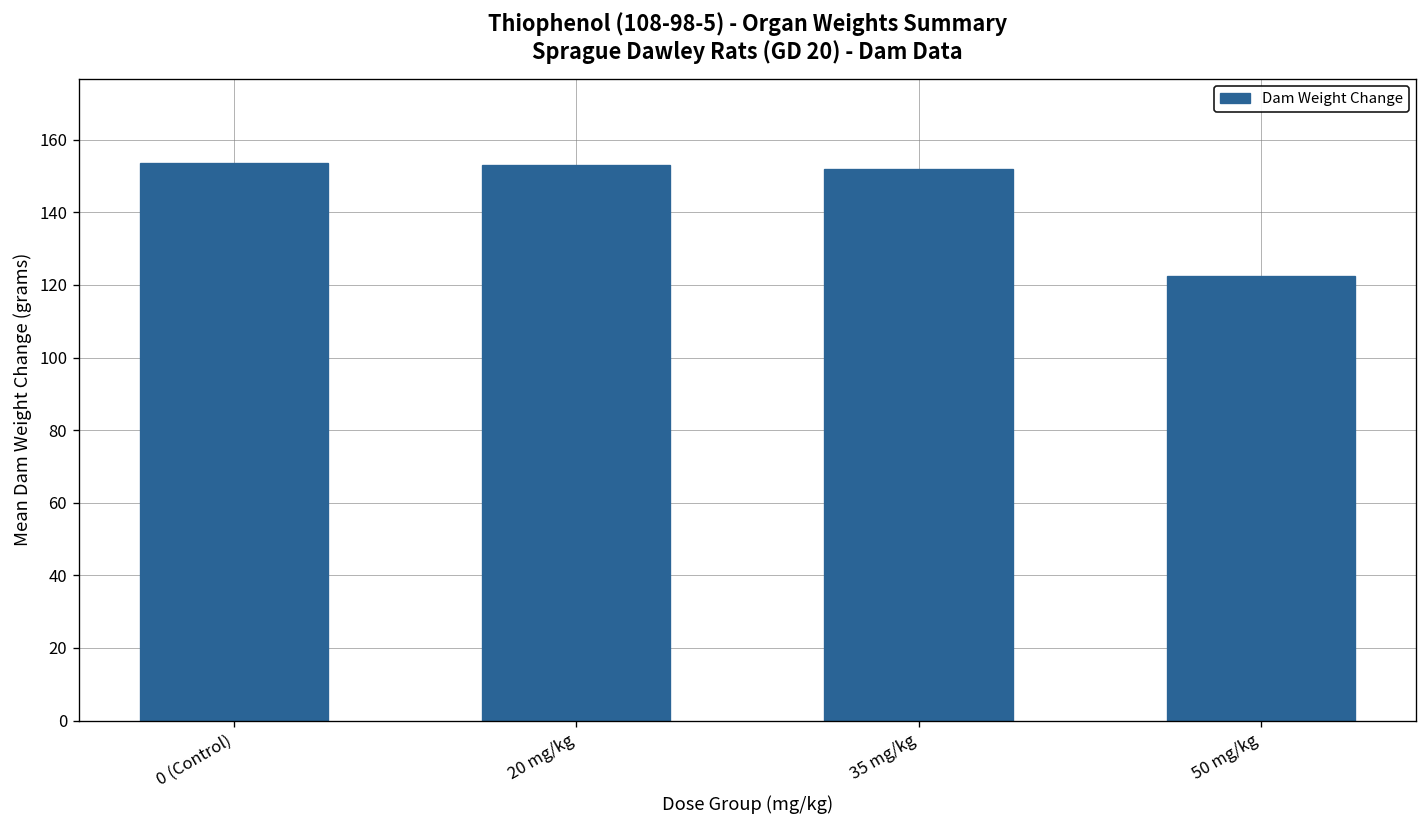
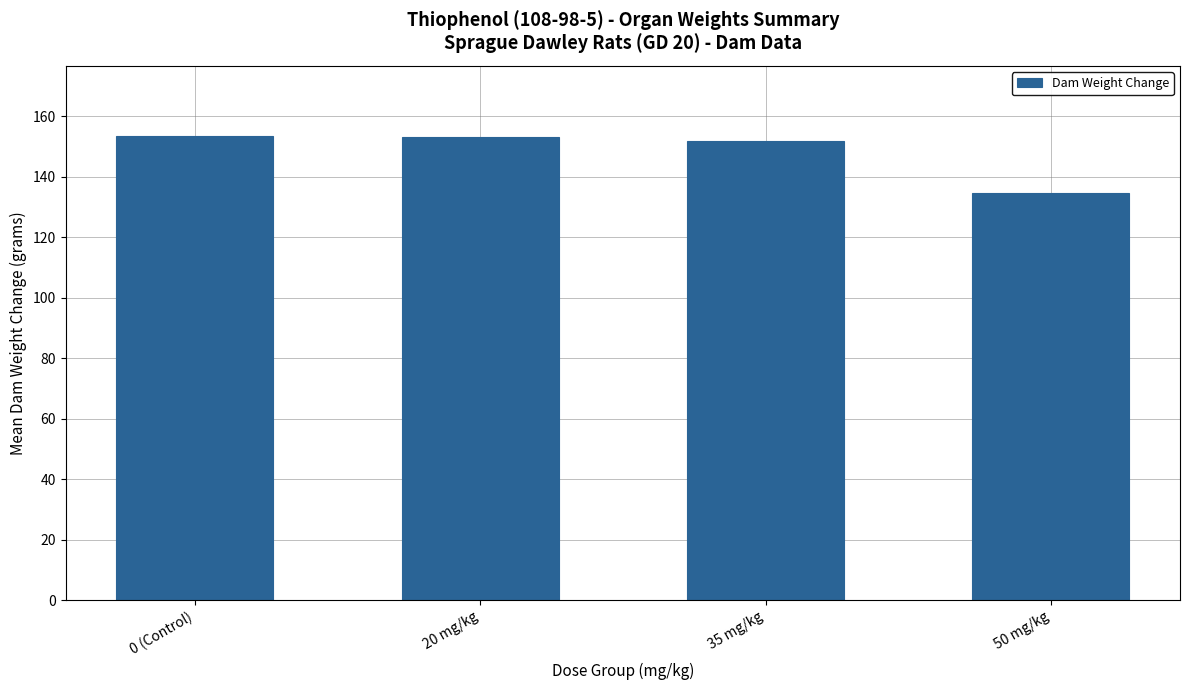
  {
    "0 (Control)": 154,
    "20 mg/kg": 153,
    "35 mg/kg": 152,
-   "50 mg/kg": 123
+   "50 mg/kg": 135
  }
